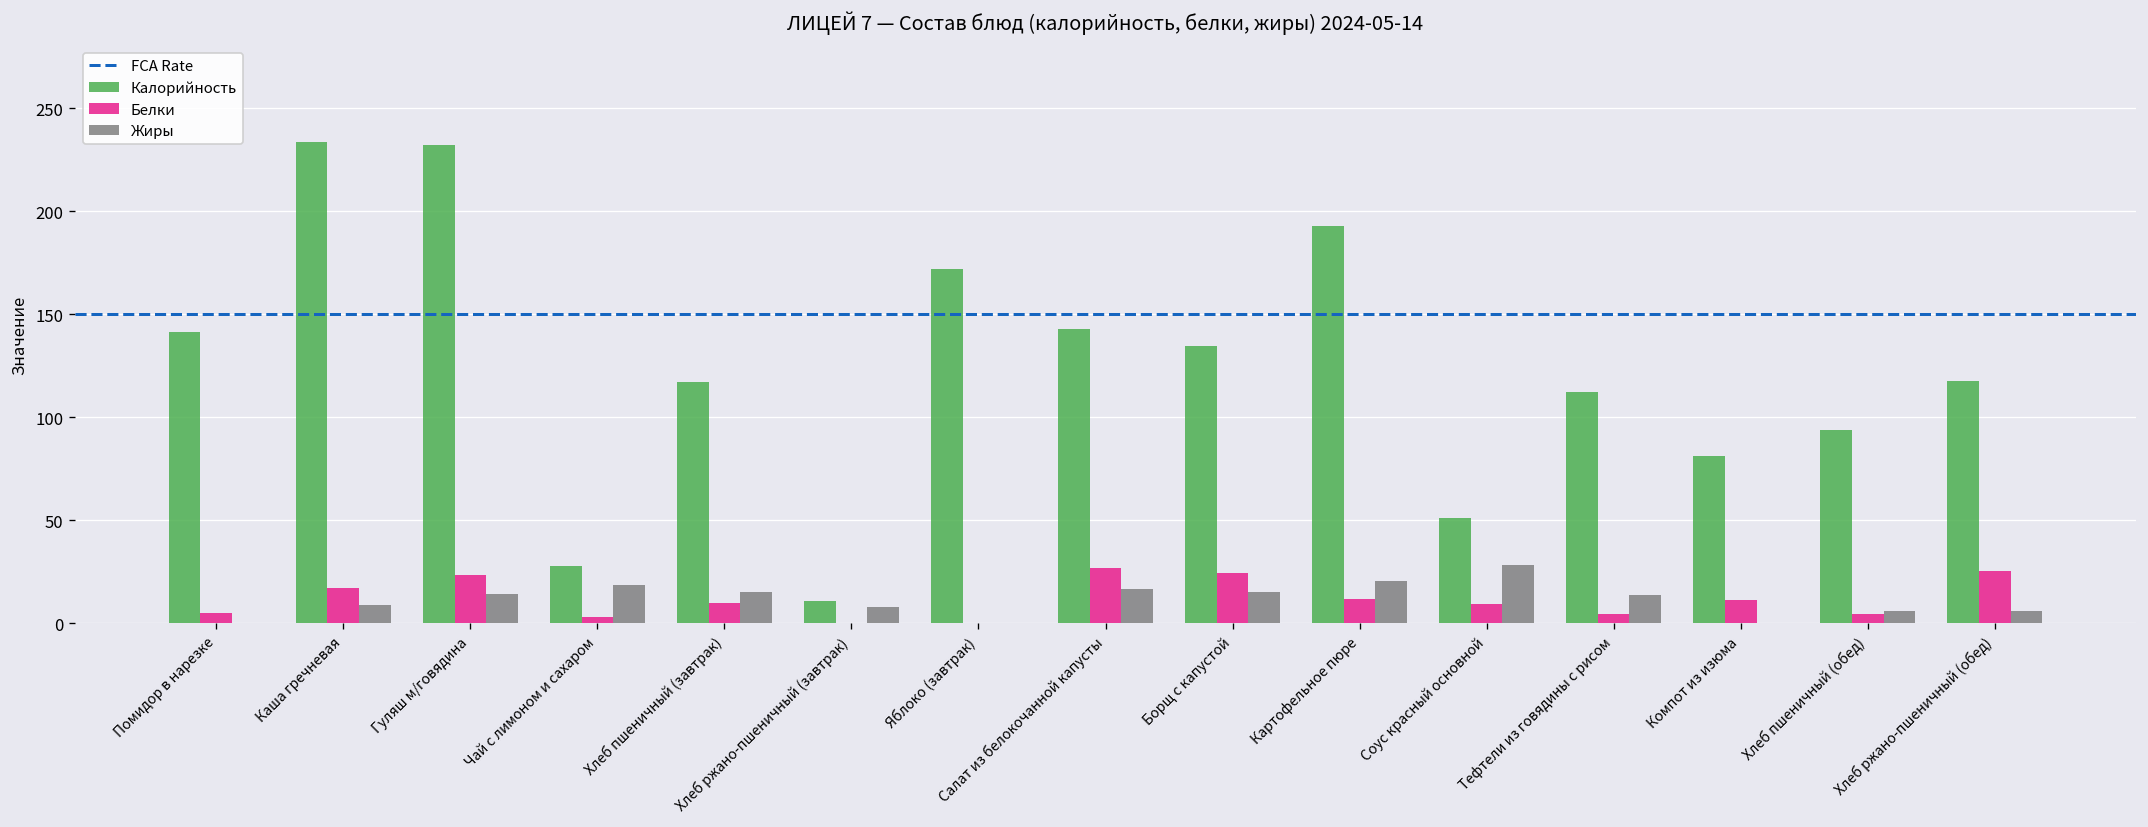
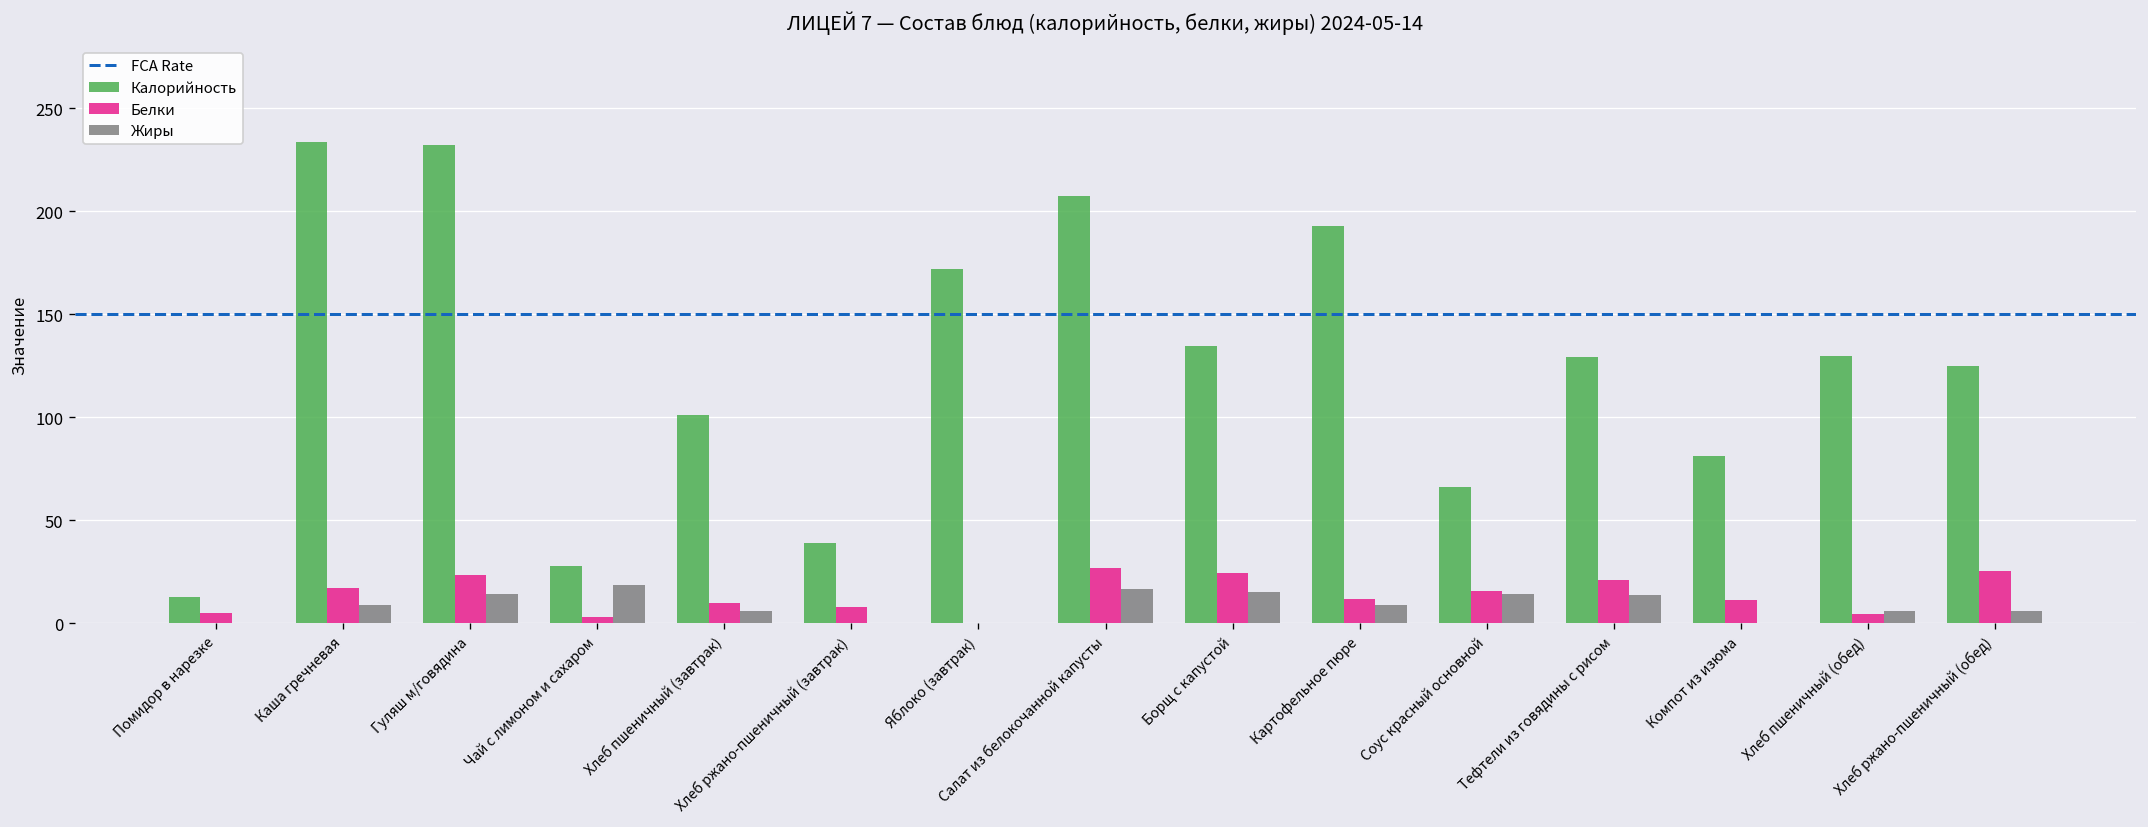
  {
    "Калорийность": {
-     "Помидор в нарезке": 141,
+     "Помидор в нарезке": 13,
      "Каша гречневая": 234,
      "Гуляш м/говядина": 232,
      "Чай с лимоном и сахаром": 28,
-     "Хлеб пшеничный (завтрак)": 117,
-     "Хлеб ржано-пшеничный (завтрак)": 11,
+     "Хлеб пшеничный (завтрак)": 101,
+     "Хлеб ржано-пшеничный (завтрак)": 39,
      "Яблоко (завтрак)": 172,
-     "Салат из белокочанной капусты": 143,
+     "Салат из белокочанной капусты": 207,
      "Борщ с капустой": 134,
      "Картофельное пюре": 193,
-     "Соус красный основной": 51,
-     "Тефтели из говядины с рисом": 112,
+     "Соус красный основной": 66,
+     "Тефтели из говядины с рисом": 129,
      "Компот из изюма": 81,
-     "Хлеб пшеничный (обед)": 94,
-     "Хлеб ржано-пшеничный (обед)": 117
+     "Хлеб пшеничный (обед)": 130,
+     "Хлеб ржано-пшеничный (обед)": 125
    },
    "Белки": {
      "Помидор в нарезке": 5,
      "Каша гречневая": 17,
      "Гуляш м/говядина": 23,
      "Чай с лимоном и сахаром": 3,
      "Хлеб пшеничный (завтрак)": 10,
-     "Хлеб ржано-пшеничный (завтрак)": 0,
+     "Хлеб ржано-пшеничный (завтрак)": 8,
      "Яблоко (завтрак)": 0,
      "Салат из белокочанной капусты": 27,
      "Борщ с капустой": 24,
      "Картофельное пюре": 12,
-     "Соус красный основной": 9,
-     "Тефтели из говядины с рисом": 5,
+     "Соус красный основной": 15,
+     "Тефтели из говядины с рисом": 21,
      "Компот из изюма": 11,
      "Хлеб пшеничный (обед)": 5,
      "Хлеб ржано-пшеничный (обед)": 25
    },
    "Жиры": {
      "Помидор в нарезке": 0,
      "Каша гречневая": 9,
      "Гуляш м/говядина": 14,
      "Чай с лимоном и сахаром": 19,
-     "Хлеб пшеничный (завтрак)": 15,
-     "Хлеб ржано-пшеничный (завтрак)": 8,
+     "Хлеб пшеничный (завтрак)": 6,
+     "Хлеб ржано-пшеничный (завтрак)": 0,
      "Яблоко (завтрак)": 0,
      "Салат из белокочанной капусты": 16,
      "Борщ с капустой": 15,
-     "Картофельное пюре": 21,
-     "Соус красный основной": 28,
+     "Картофельное пюре": 9,
+     "Соус красный основной": 14,
      "Тефтели из говядины с рисом": 13,
      "Компот из изюма": 0,
      "Хлеб пшеничный (обед)": 6,
      "Хлеб ржано-пшеничный (обед)": 6
    }
  }
